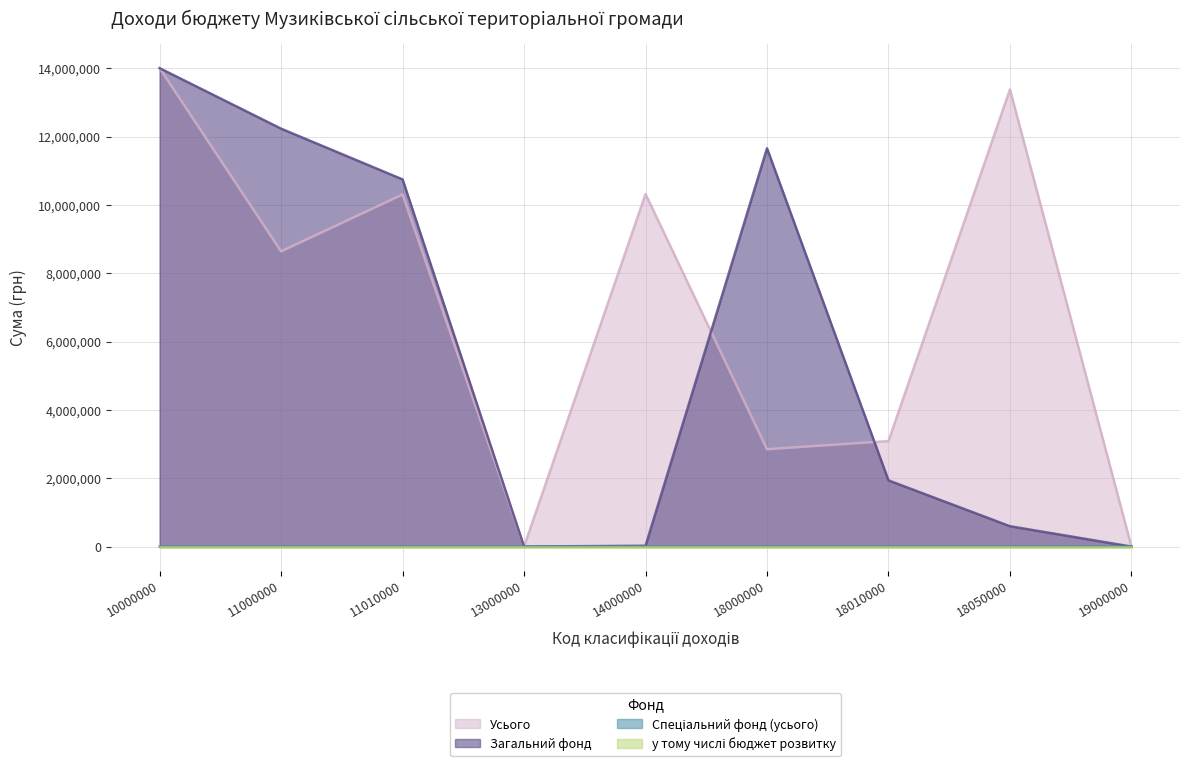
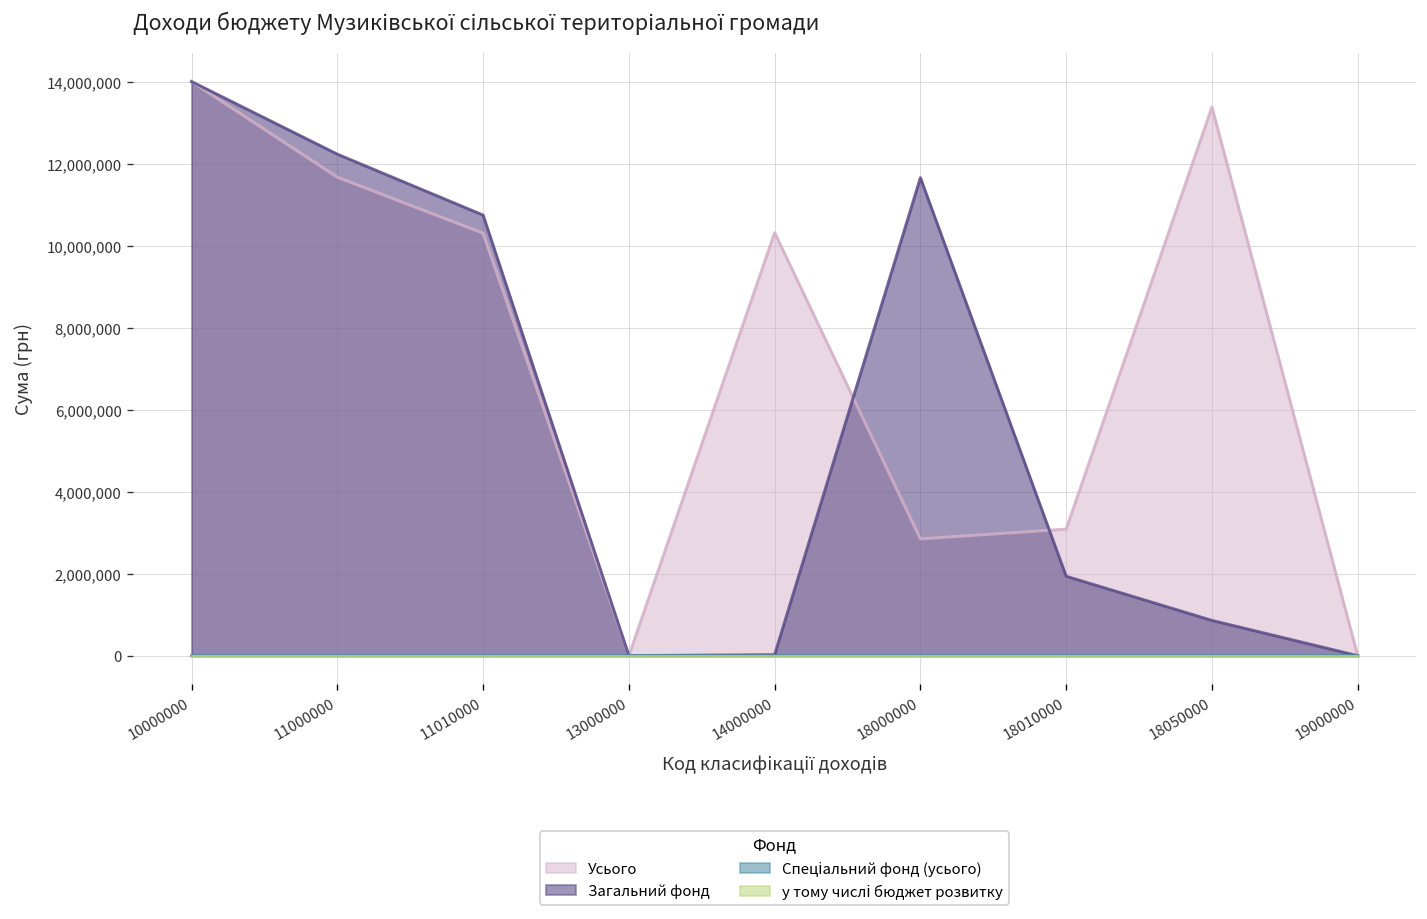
  {
    "Усього": {
-     "11000000": "8,600,000",
+     "11000000": "11,700,000",
      "11010000": "10,300,000",
      "14000000": "10,300,000",
      "18000000": "2,800,000",
      "18010000": "3,100,000",
      "18050000": "13,400,000"
    },
    "Загальний фонд": {
      "11000000": "12,200,000",
      "11010000": "10,700,000",
      "18000000": "11,700,000",
      "18010000": "1,900,000",
-     "18050000": "600,000"
+     "18050000": "900,000"
    },
    "у тому числі бюджет розвитку": {
      "10000000": "0",
      "11000000": "0",
      "11010000": "0",
      "18000000": "0",
      "18010000": "0",
      "18050000": "0"
    }
  }
